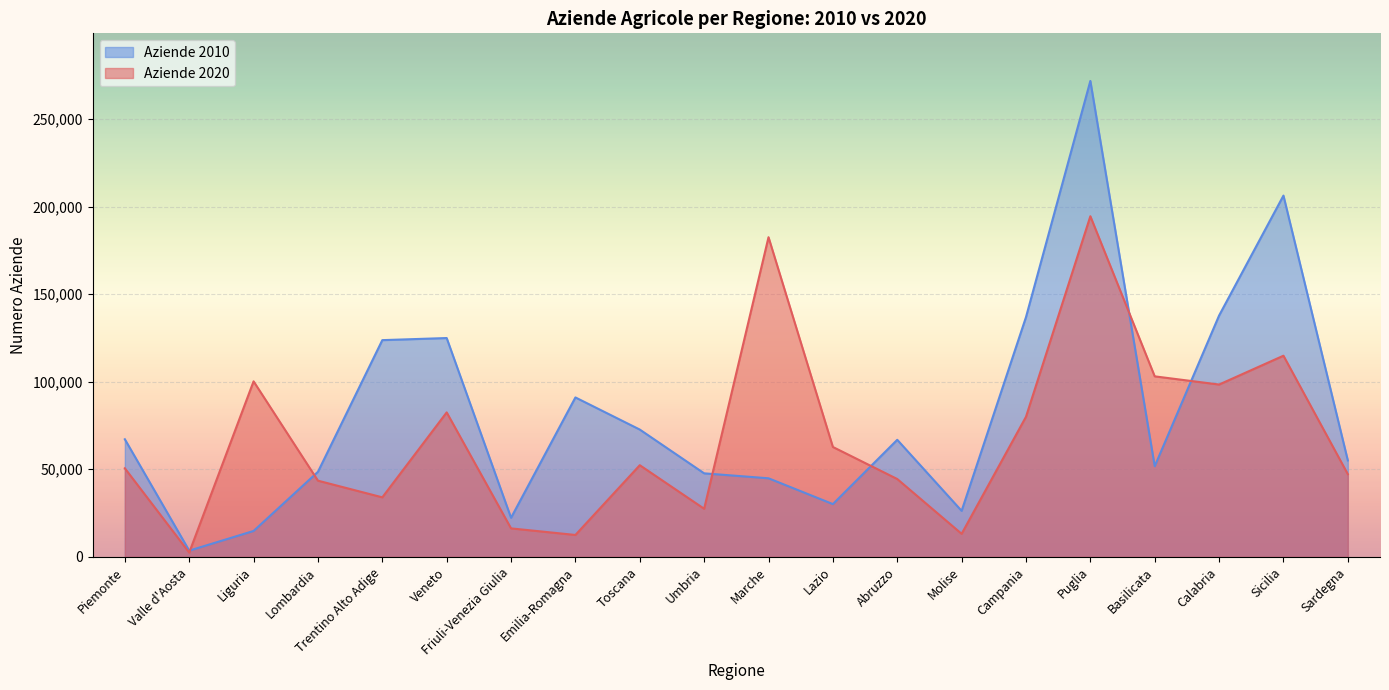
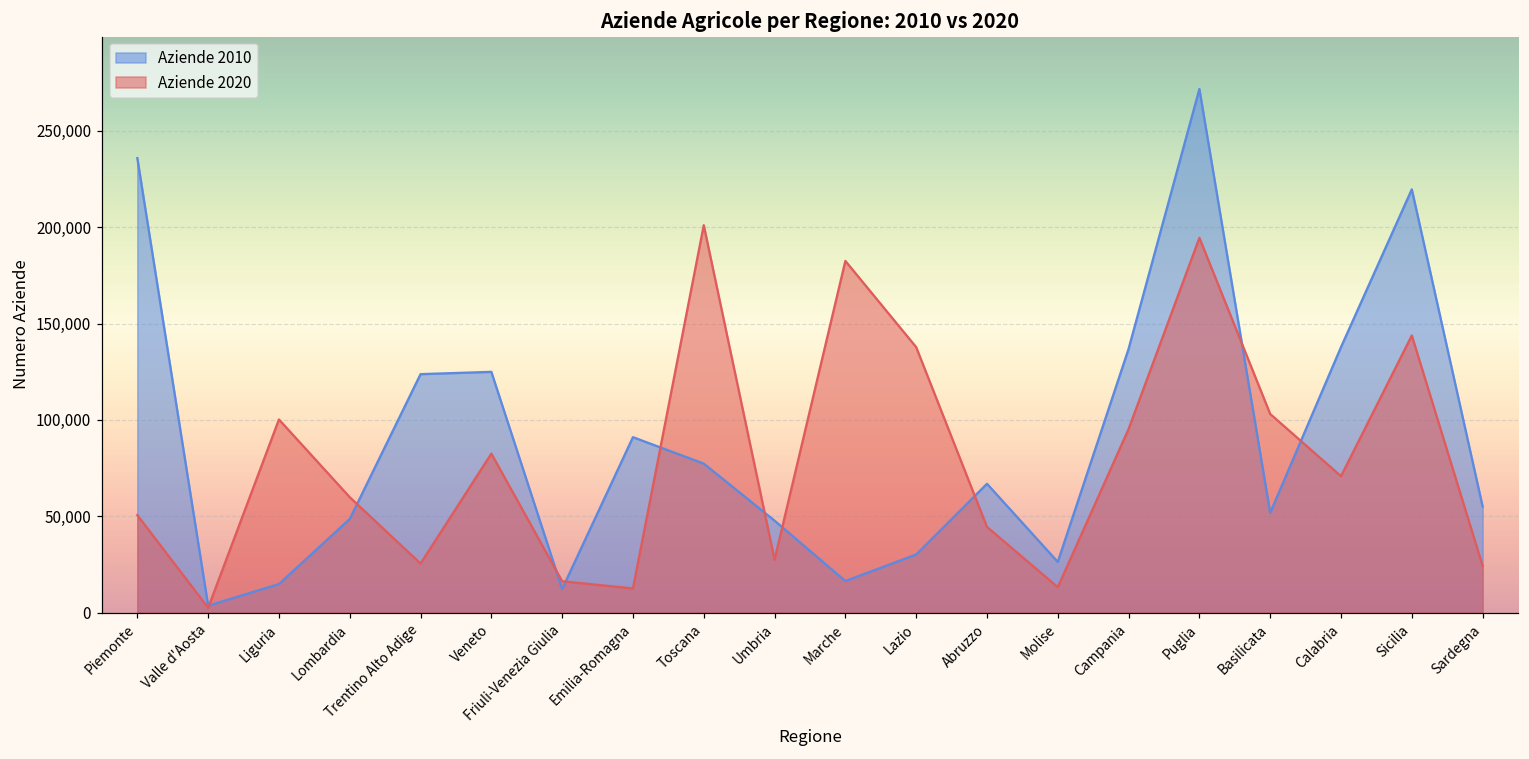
  {
    "Aziende 2010": {
-     "Piemonte": "67,000",
+     "Piemonte": "236,000",
      "Liguria": "15,000",
      "Lombardia": "49,000",
      "Trentino Alto Adige": "124,000",
      "Veneto": "125,000",
-     "Friuli-Venezia Giulia": "22,000",
+     "Friuli-Venezia Giulia": "12,000",
      "Emilia-Romagna": "91,000",
-     "Toscana": "73,000",
+     "Toscana": "77,000",
      "Umbria": "48,000",
-     "Marche": "45,000",
+     "Marche": "16,000",
      "Lazio": "30,000",
      "Abruzzo": "67,000",
      "Molise": "26,000",
      "Campania": "137,000",
      "Puglia": "272,000",
      "Basilicata": "52,000",
      "Calabria": "138,000",
-     "Sicilia": "206,000",
+     "Sicilia": "220,000",
      "Sardegna": "55,000"
    },
    "Aziende 2020": {
      "Piemonte": "51,000",
      "Liguria": "100,000",
-     "Lombardia": "44,000",
-     "Trentino Alto Adige": "34,000",
+     "Lombardia": "60,000",
+     "Trentino Alto Adige": "25,000",
      "Veneto": "82,000",
      "Friuli-Venezia Giulia": "16,000",
      "Emilia-Romagna": "13,000",
-     "Toscana": "52,000",
+     "Toscana": "201,000",
      "Umbria": "27,000",
      "Marche": "183,000",
-     "Lazio": "63,000",
+     "Lazio": "138,000",
      "Abruzzo": "44,000",
      "Molise": "13,000",
-     "Campania": "80,000",
+     "Campania": "95,000",
      "Puglia": "194,000",
      "Basilicata": "103,000",
-     "Calabria": "98,000",
-     "Sicilia": "115,000",
-     "Sardegna": "47,000"
+     "Calabria": "71,000",
+     "Sicilia": "144,000",
+     "Sardegna": "24,000"
    }
  }
